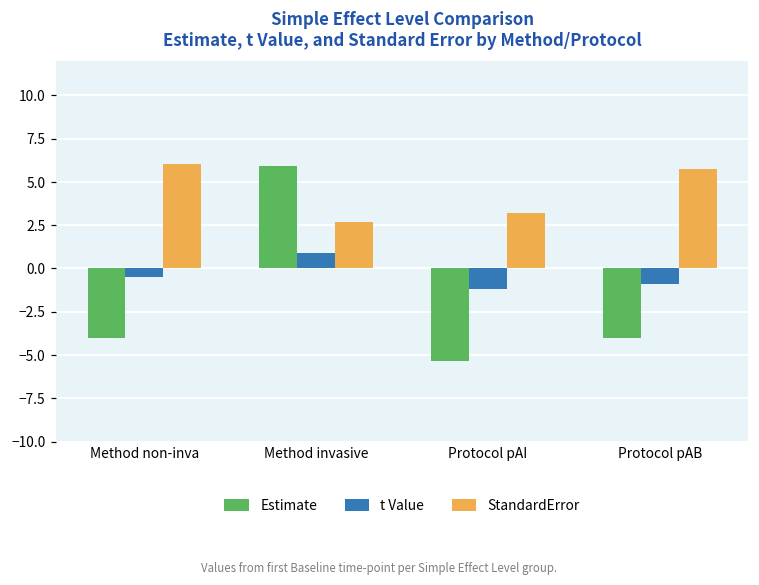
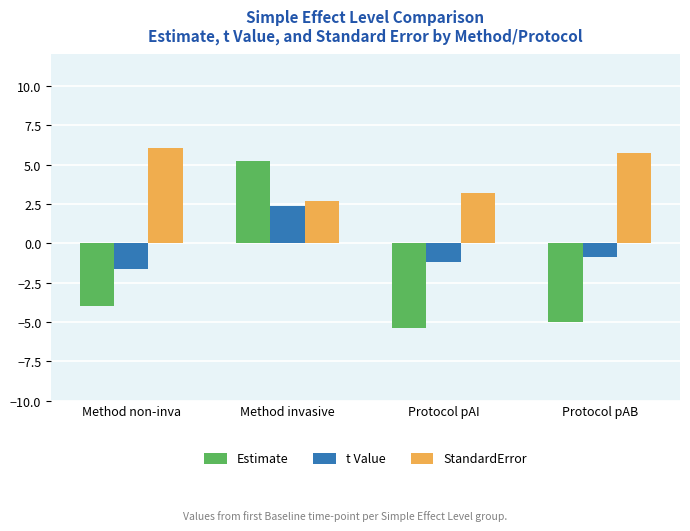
  {
    "Estimate": {
      "Method non-inva": -4.0,
-     "Method invasive": 5.9,
+     "Method invasive": 5.3,
      "Protocol pAI": -5.4,
-     "Protocol pAB": -4
+     "Protocol pAB": -5
    },
    "t Value": {
-     "Method non-inva": -0.5,
-     "Method invasive": 0.9,
+     "Method non-inva": -1.7,
+     "Method invasive": 2.4,
      "Protocol pAI": -1.2,
      "Protocol pAB": -0.9
    },
    "StandardError": {
      "Method non-inva": 6.0,
      "Method invasive": 2.7,
      "Protocol pAI": 3.2,
      "Protocol pAB": 5.7
    }
  }
